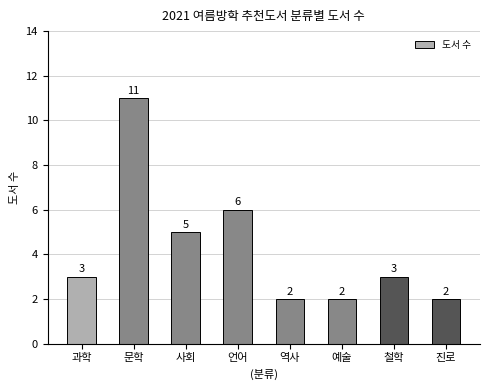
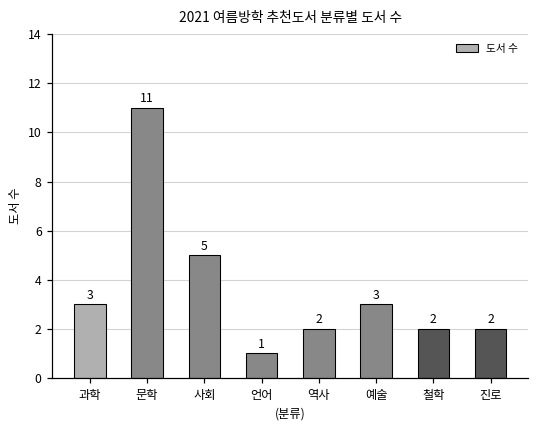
  {
    "과학": 3,
    "문학": 11,
    "사회": 5,
-   "언어": 6,
+   "언어": 1,
    "역사": 2,
-   "예술": 2,
-   "철학": 3,
+   "예술": 3,
+   "철학": 2,
    "진로": 2
  }
